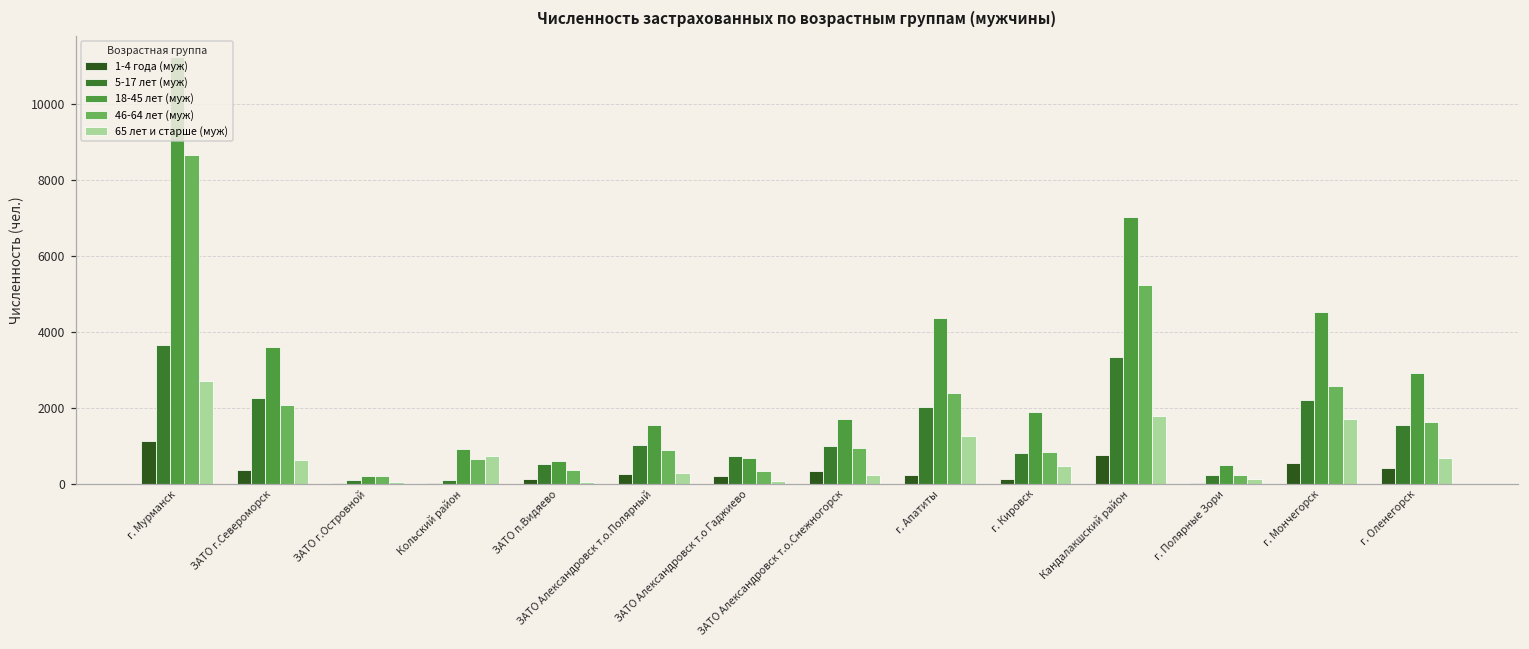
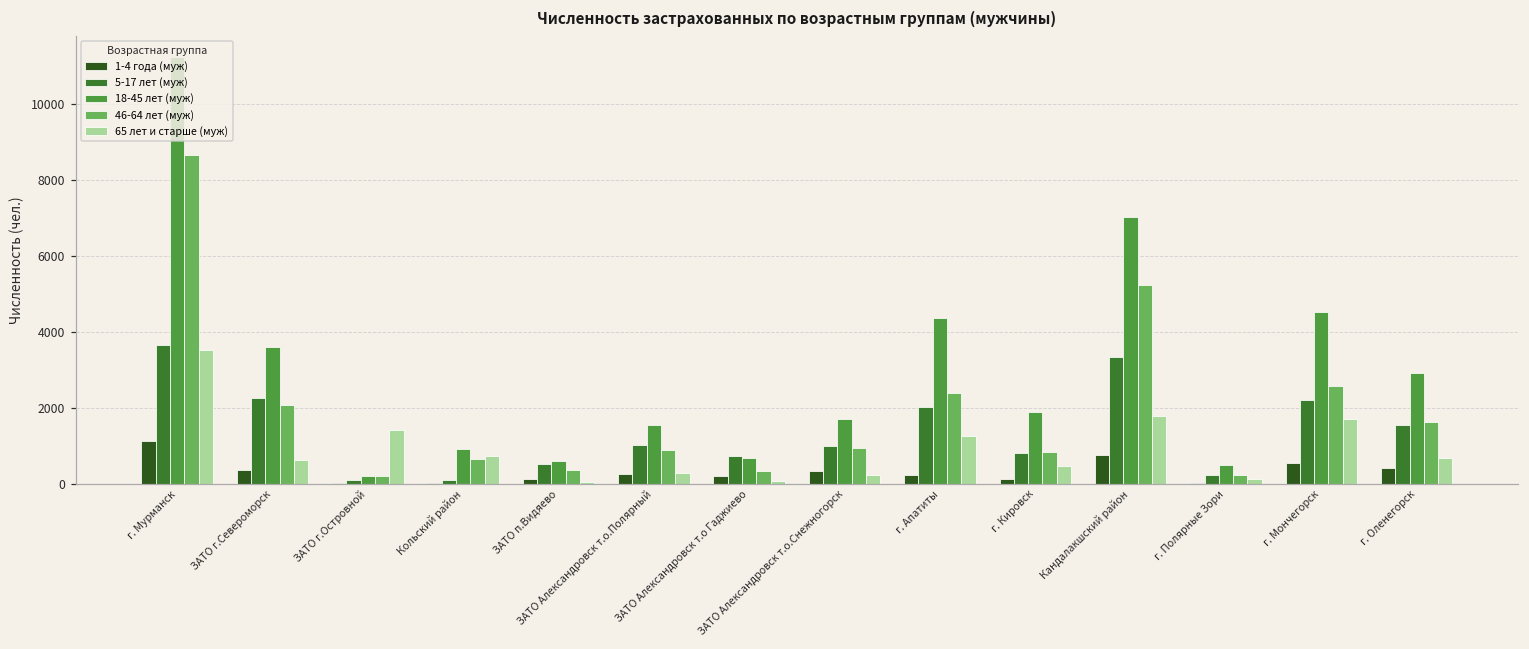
  {
    "65 лет и старше (муж)": {
-     "г. Мурманск": 2700,
+     "г. Мурманск": 3500,
      "ЗАТО г.Североморск": 600,
-     "ЗАТО г.Островной": 0,
+     "ЗАТО г.Островной": 1400,
      "Кольский район": 700,
      "ЗАТО Александровск т.о.Полярный": 300,
      "ЗАТО Александровск т.о.Снежногорск": 200,
      "г. Апатиты": 1300,
      "г. Кировск": 500,
      "Кандалакшский район": 1800,
      "г. Полярные Зори": 100,
      "г. Мончегорск": 1700,
      "г. Оленегорск": 700
    }
  }
